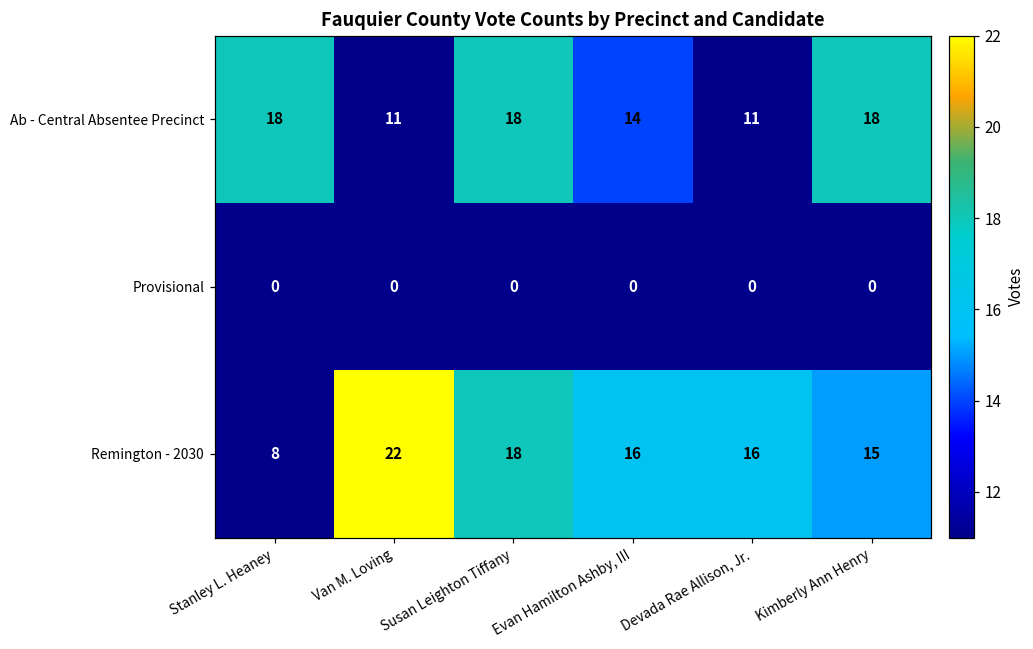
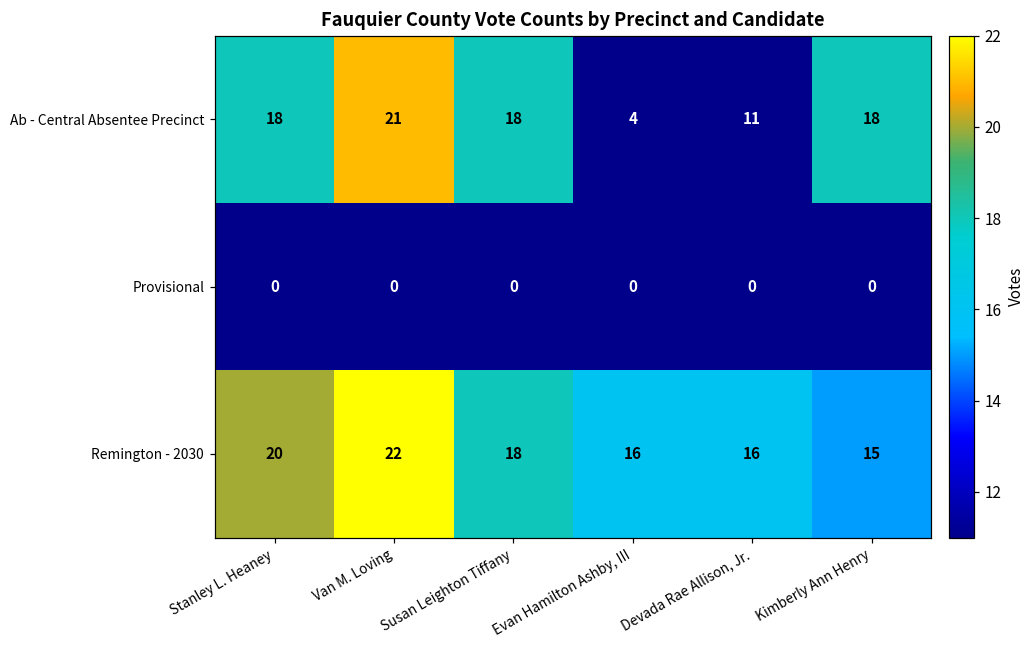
  {
    "Ab - Central Absentee Precinct": {
      "Stanley L. Heaney": 18,
-     "Van M. Loving": 11,
+     "Van M. Loving": 21,
      "Susan Leighton Tiffany": 18,
-     "Evan Hamilton Ashby, III": 14,
+     "Evan Hamilton Ashby, III": 4,
      "Devada Rae Allison, Jr.": 11,
      "Kimberly Ann Henry": 18
    },
    "Provisional": {
      "Stanley L. Heaney": 0,
      "Van M. Loving": 0,
      "Susan Leighton Tiffany": 0,
      "Evan Hamilton Ashby, III": 0,
      "Devada Rae Allison, Jr.": 0,
      "Kimberly Ann Henry": 0
    },
    "Remington - 2030": {
-     "Stanley L. Heaney": 8,
+     "Stanley L. Heaney": 20,
      "Van M. Loving": 22,
      "Susan Leighton Tiffany": 18,
      "Evan Hamilton Ashby, III": 16,
      "Devada Rae Allison, Jr.": 16,
      "Kimberly Ann Henry": 15
    }
  }
